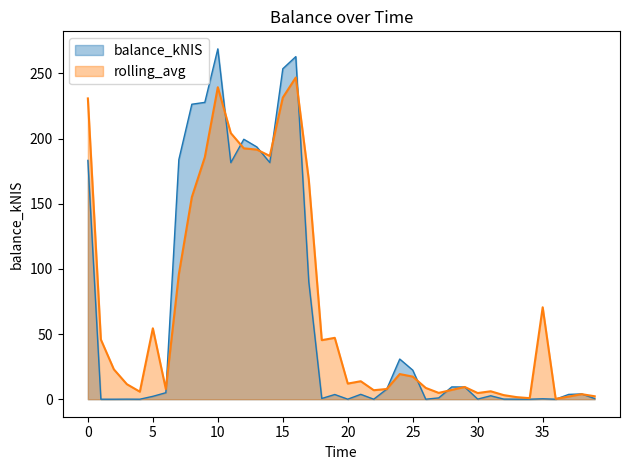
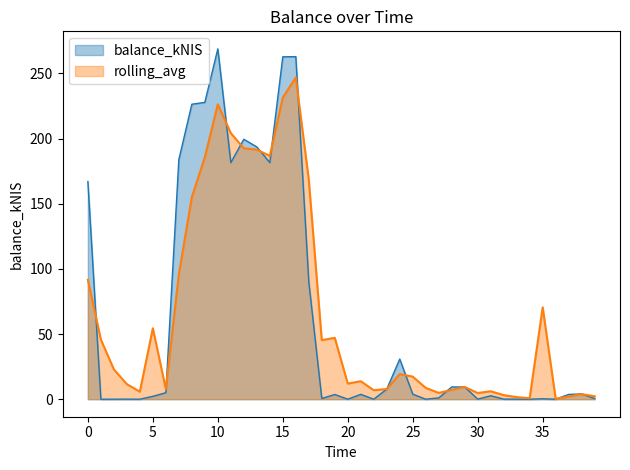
  {
    "balance_kNIS": {
-     "0": 183,
+     "0": 167,
      "5": 2,
      "10": 269,
-     "15": 254,
+     "15": 263,
      "20": 0,
-     "25": 22,
+     "25": 4,
      "30": 0,
      "35": 0
    },
    "rolling_avg": {
-     "0": 231,
+     "0": 92,
      "5": 54,
-     "10": 239,
+     "10": 226,
      "15": 231,
      "20": 12,
      "25": 17,
      "30": 5,
      "35": 71
    }
  }
